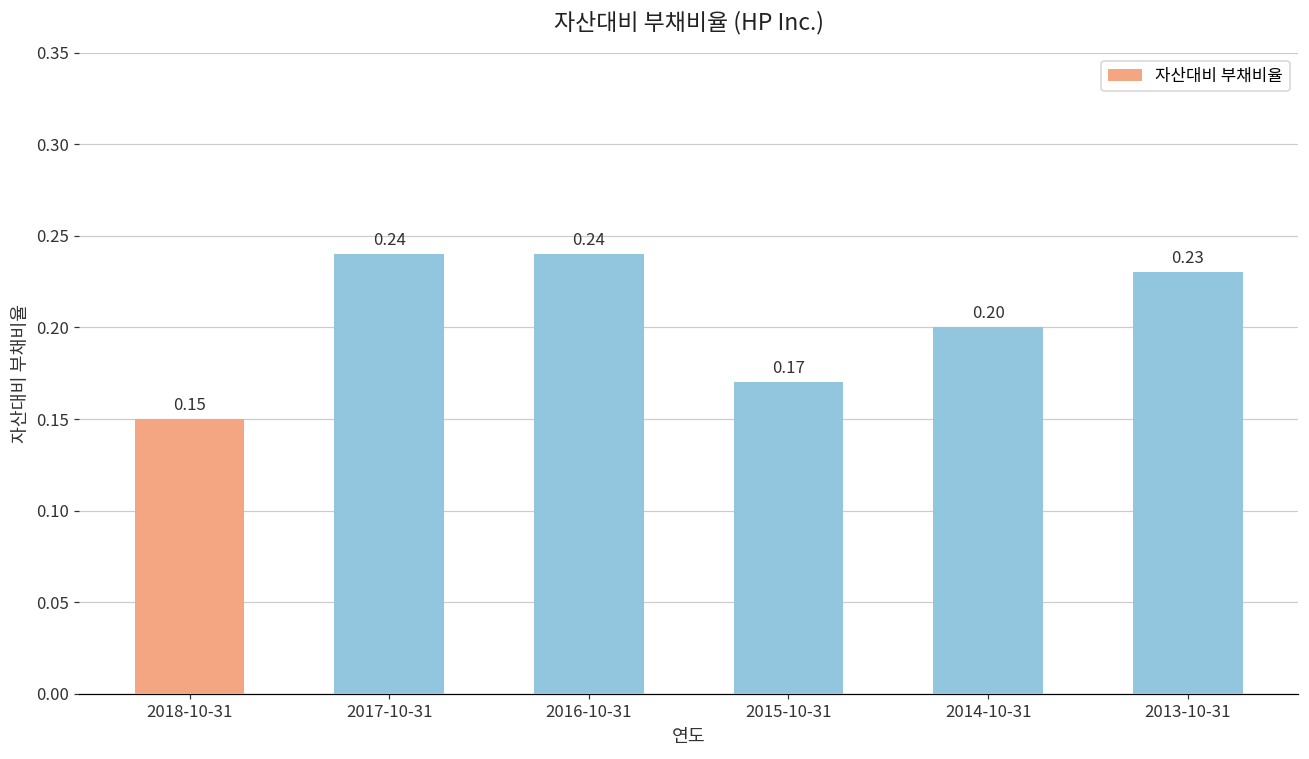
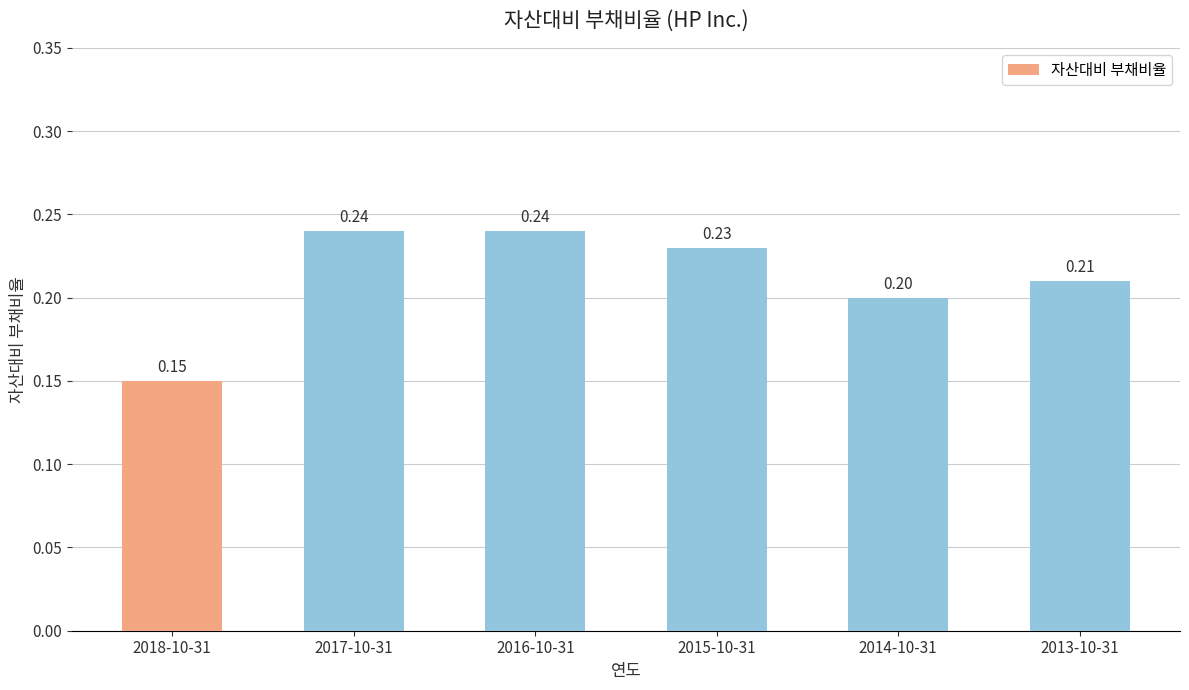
  {
    "2018-10-31": 0.15,
    "2017-10-31": 0.24,
    "2016-10-31": 0.24,
-   "2015-10-31": 0.17,
+   "2015-10-31": 0.23,
    "2014-10-31": 0.20,
-   "2013-10-31": 0.23
+   "2013-10-31": 0.21
  }
